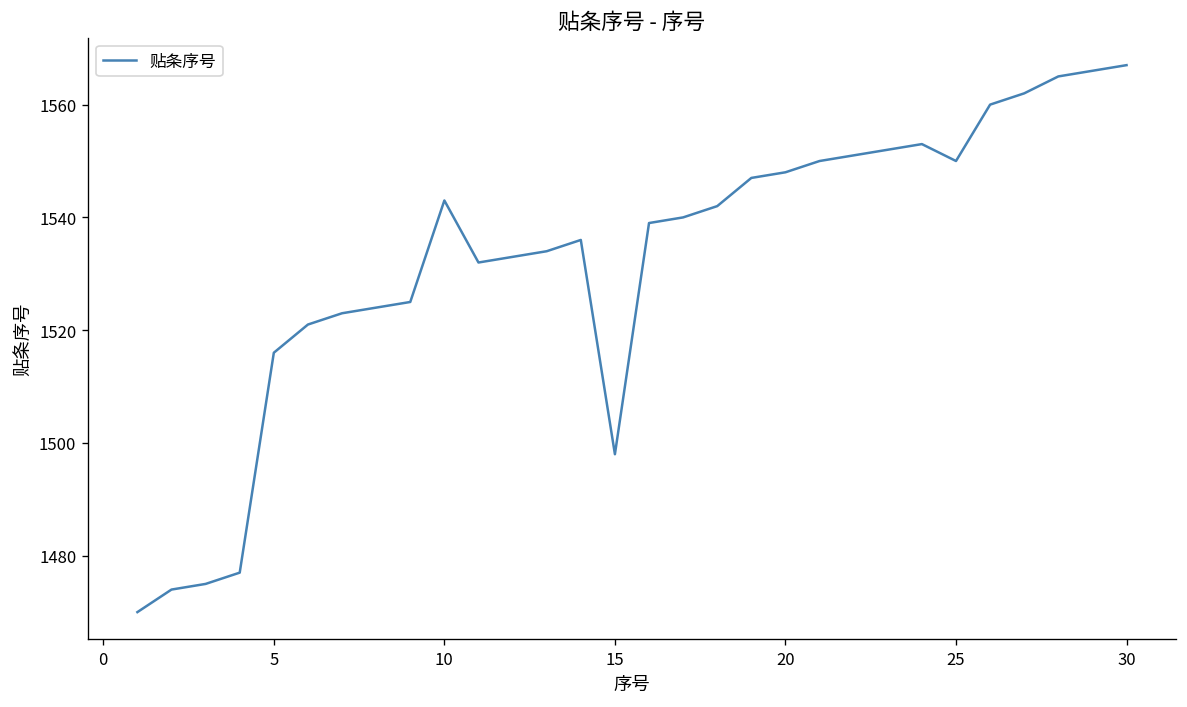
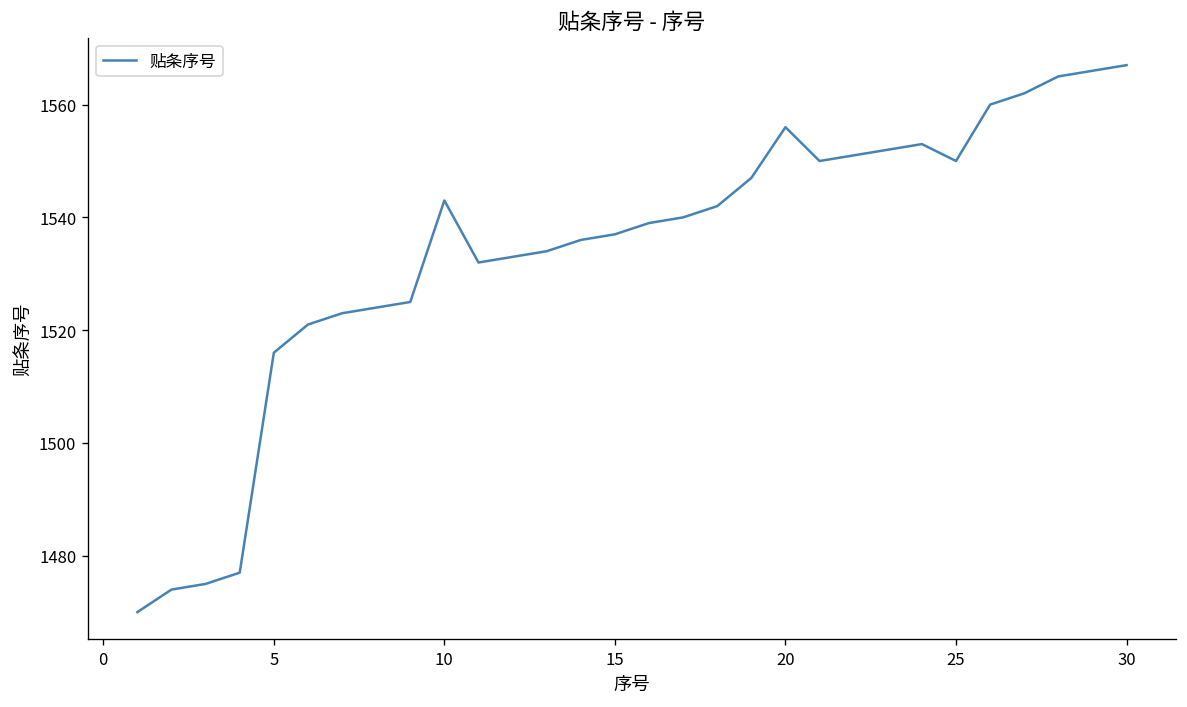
  {
    "5": 1516,
    "10": 1543,
-   "15": 1498,
-   "20": 1548,
+   "15": 1537,
+   "20": 1556,
    "25": 1550,
    "30": 1567
  }
